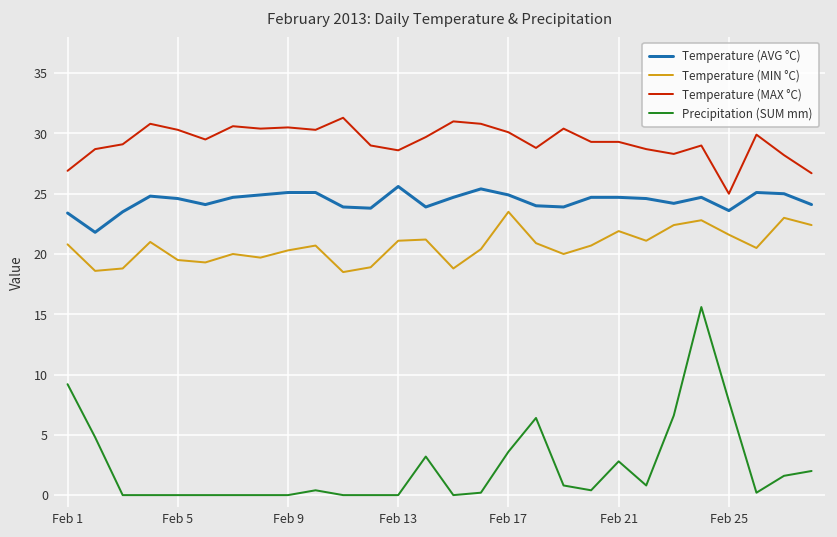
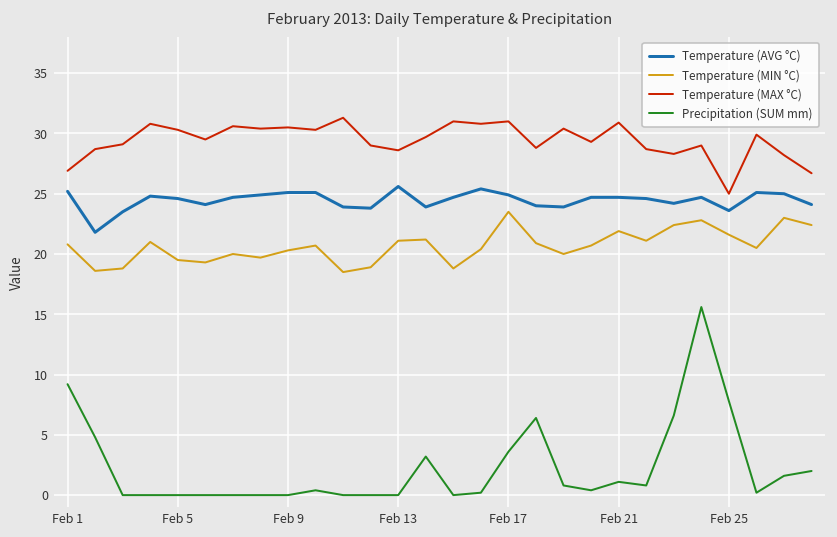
  {
    "Temperature (AVG °C)": {
-     "Feb 1": 23.4,
+     "Feb 1": 25.2,
      "Feb 5": 24.6,
      "Feb 9": 25.1,
      "Feb 13": 25.6,
      "Feb 17": 24.9,
      "Feb 21": 24.7,
      "Feb 25": 23.6
    },
    "Temperature (MIN °C)": {
      "Feb 1": 20.8,
      "Feb 5": 19.5,
      "Feb 9": 20.3,
      "Feb 13": 21.1,
      "Feb 17": 23.5,
      "Feb 21": 21.9,
      "Feb 25": 21.6
    },
    "Temperature (MAX °C)": {
      "Feb 1": 26.9,
      "Feb 5": 30.3,
      "Feb 9": 30.5,
      "Feb 13": 28.6,
-     "Feb 17": 30.1,
-     "Feb 21": 29.3,
+     "Feb 17": 31.0,
+     "Feb 21": 30.9,
      "Feb 25": 25.0
    },
    "Precipitation (SUM mm)": {
      "Feb 1": 9.2,
      "Feb 5": 0.0,
      "Feb 9": 0.0,
      "Feb 13": 0.0,
      "Feb 17": 3.6,
-     "Feb 21": 2.8,
+     "Feb 21": 1.1,
      "Feb 25": 7.8
    }
  }
